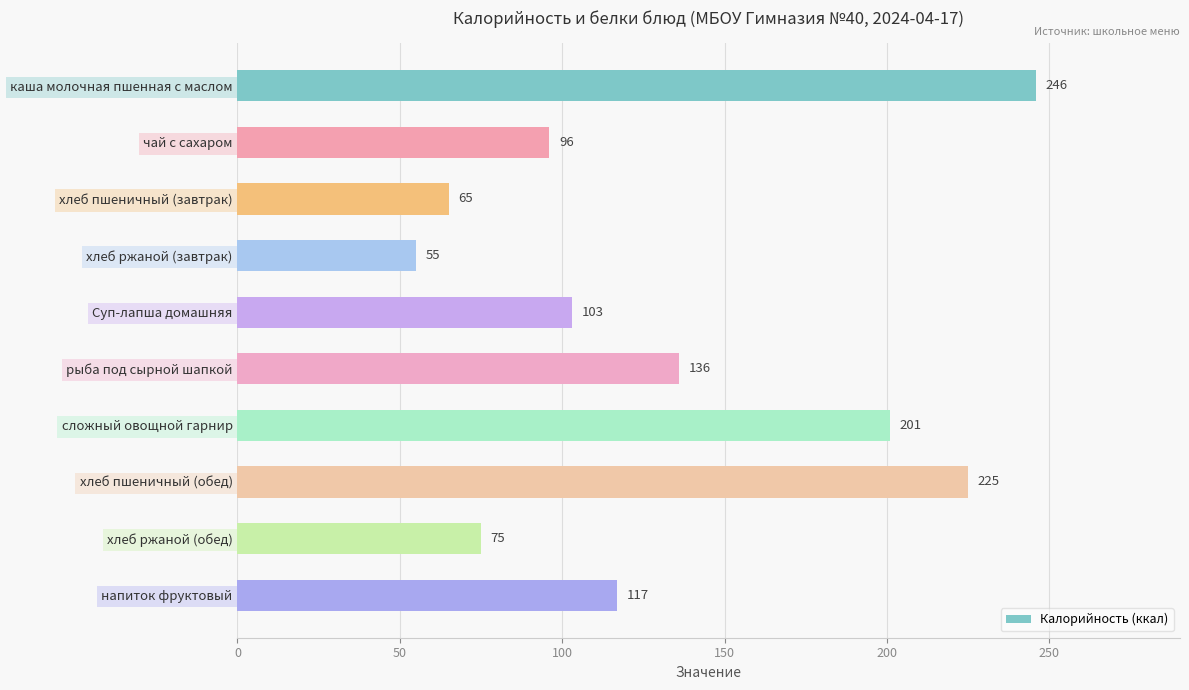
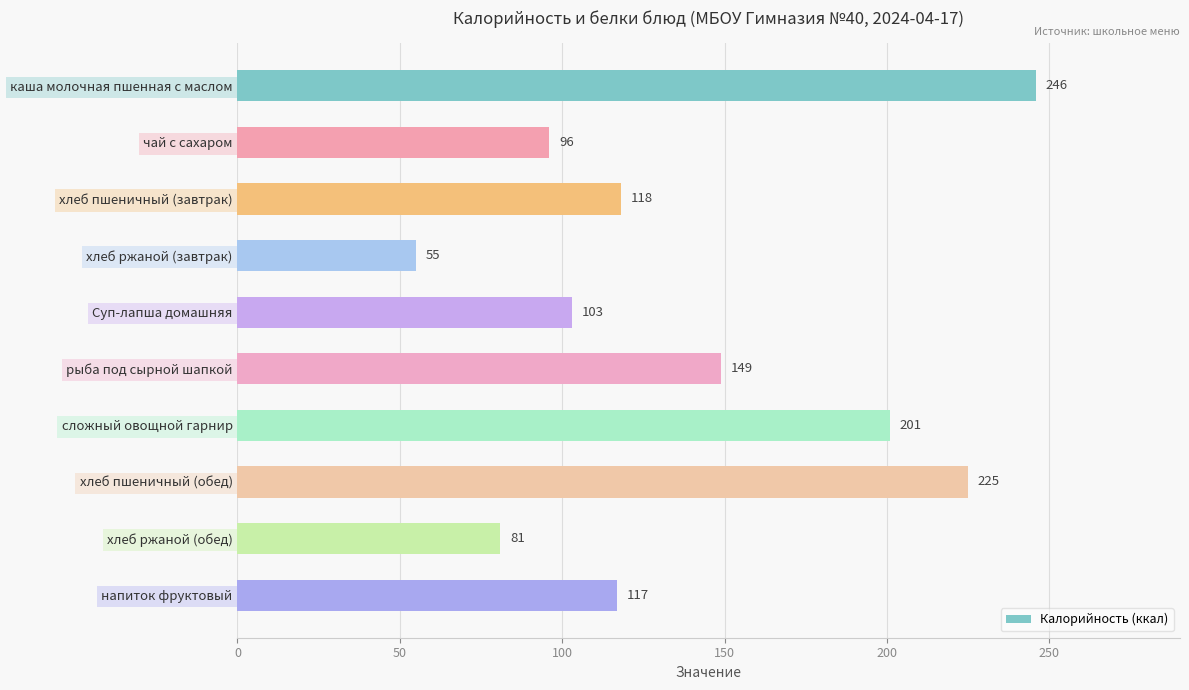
  {
    "каша молочная пшенная с маслом": 246,
    "чай с сахаром": 96,
-   "хлеб пшеничный (завтрак)": 65,
+   "хлеб пшеничный (завтрак)": 118,
    "хлеб ржаной (завтрак)": 55,
    "Суп-лапша домашняя": 103,
-   "рыба под сырной шапкой": 136,
+   "рыба под сырной шапкой": 149,
    "сложный овощной гарнир": 201,
    "хлеб пшеничный (обед)": 225,
-   "хлеб ржаной (обед)": 75,
+   "хлеб ржаной (обед)": 81,
    "напиток фруктовый": 117
  }
